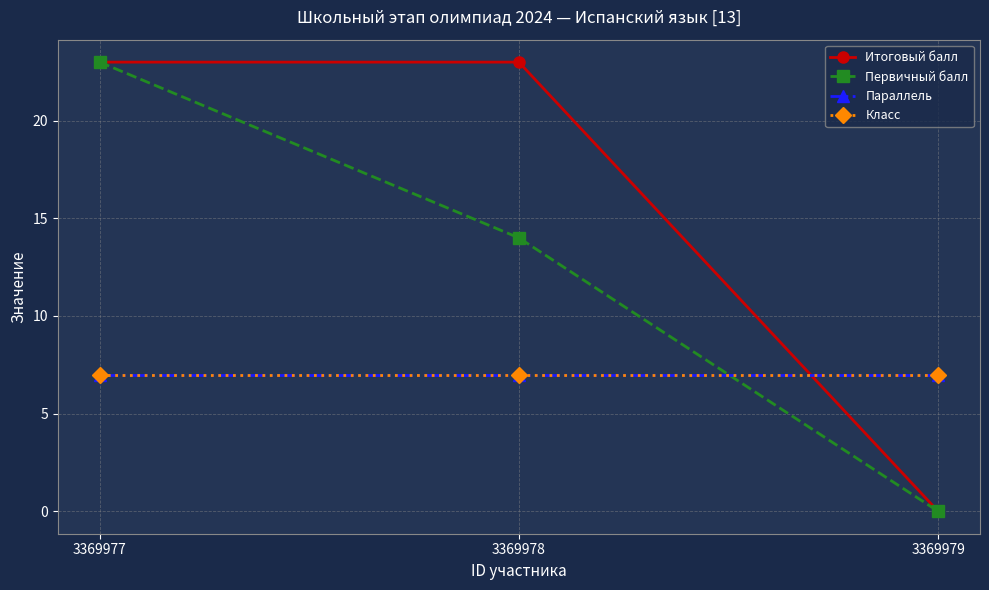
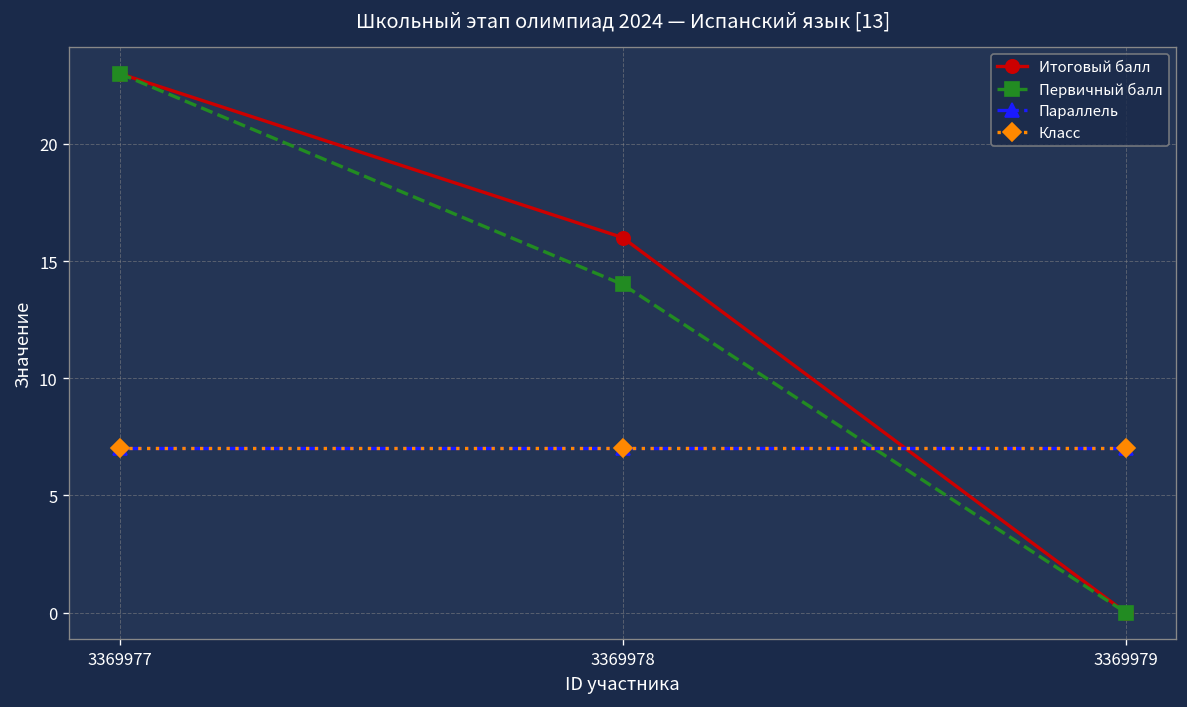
  {
    "Итоговый балл": {
-     "3369978": 23
+     "3369978": 16
    },
    "Первичный балл": {
      "3369978": 14
    },
    "Класс": {
      "3369977": 7,
      "3369978": 7,
      "3369979": 7
    }
  }
